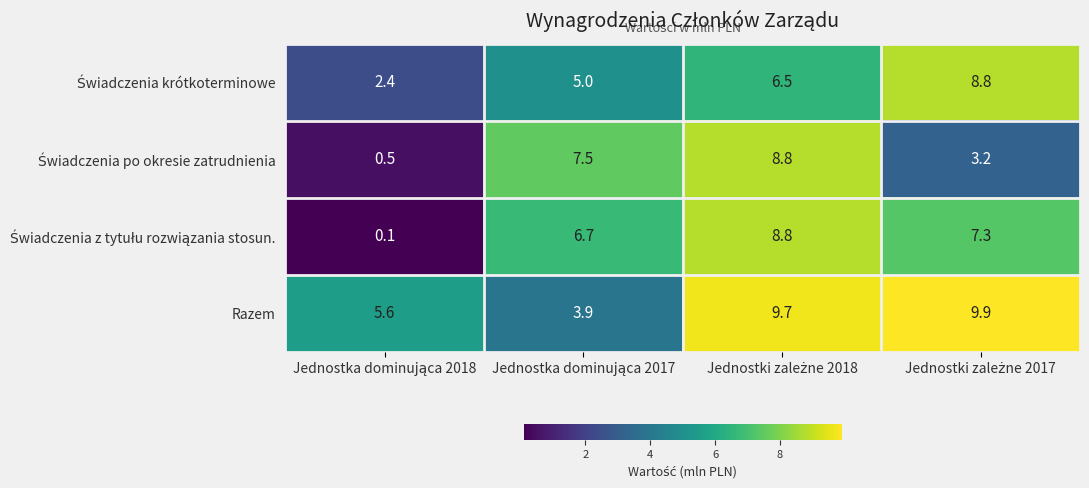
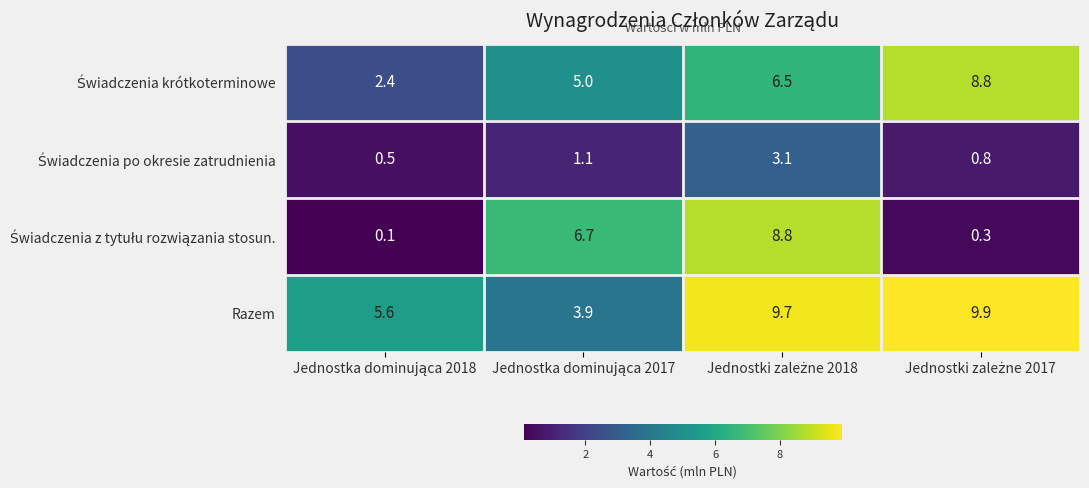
  {
    "Świadczenia krótkoterminowe": {
      "Jednostka dominująca 2018": 2.4,
      "Jednostka dominująca 2017": 5.0,
      "Jednostki zależne 2018": 6.5,
      "Jednostki zależne 2017": 8.8
    },
    "Świadczenia po okresie zatrudnienia": {
      "Jednostka dominująca 2018": 0.5,
-     "Jednostka dominująca 2017": 7.5,
-     "Jednostki zależne 2018": 8.8,
-     "Jednostki zależne 2017": 3.2
+     "Jednostka dominująca 2017": 1.1,
+     "Jednostki zależne 2018": 3.1,
+     "Jednostki zależne 2017": 0.8
    },
    "Świadczenia z tytułu rozwiązania stosun.": {
      "Jednostka dominująca 2018": 0.1,
      "Jednostka dominująca 2017": 6.7,
      "Jednostki zależne 2018": 8.8,
-     "Jednostki zależne 2017": 7.3
+     "Jednostki zależne 2017": 0.3
    },
    "Razem": {
      "Jednostka dominująca 2018": 5.6,
      "Jednostka dominująca 2017": 3.9,
      "Jednostki zależne 2018": 9.7,
      "Jednostki zależne 2017": 9.9
    }
  }
